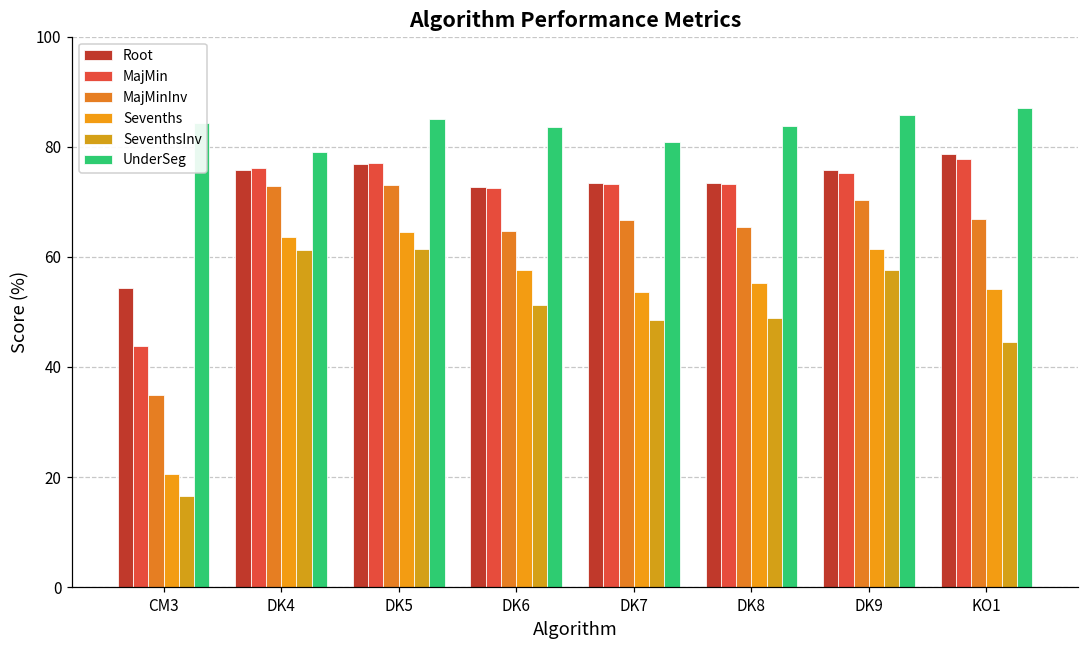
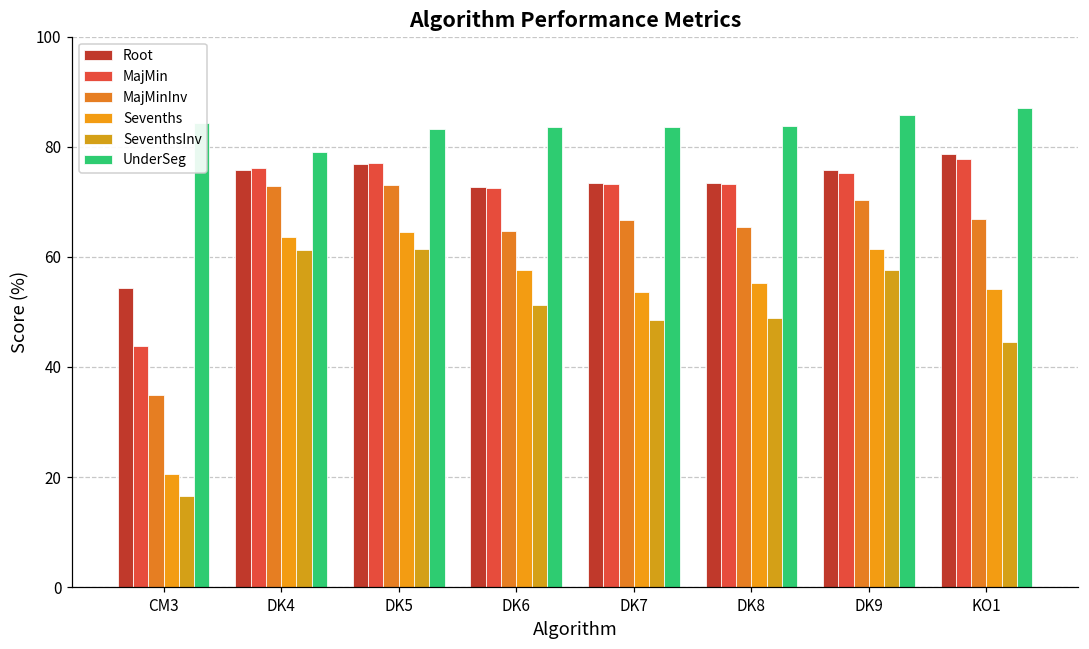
  {
    "UnderSeg": {
      "DK4": 79,
-     "DK5": 85,
+     "DK5": 83,
      "DK6": 84,
-     "DK7": 81,
+     "DK7": 84,
      "DK8": 84,
      "DK9": 86,
      "KO1": 87
    }
  }
